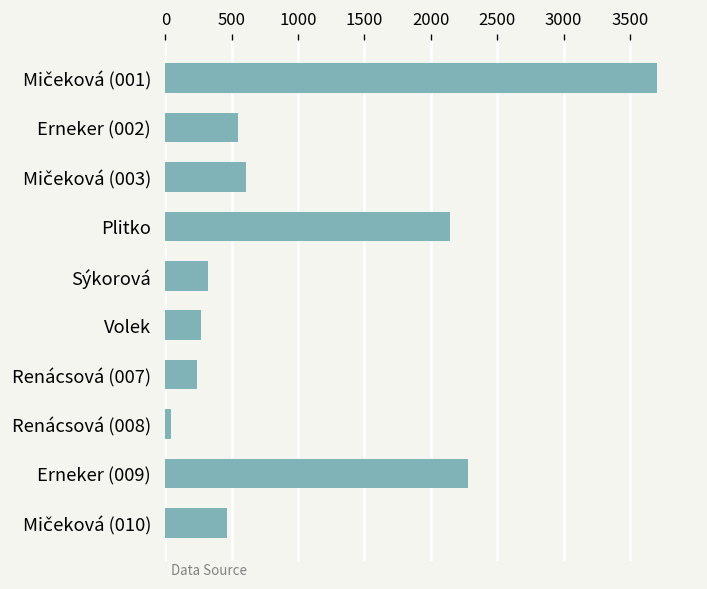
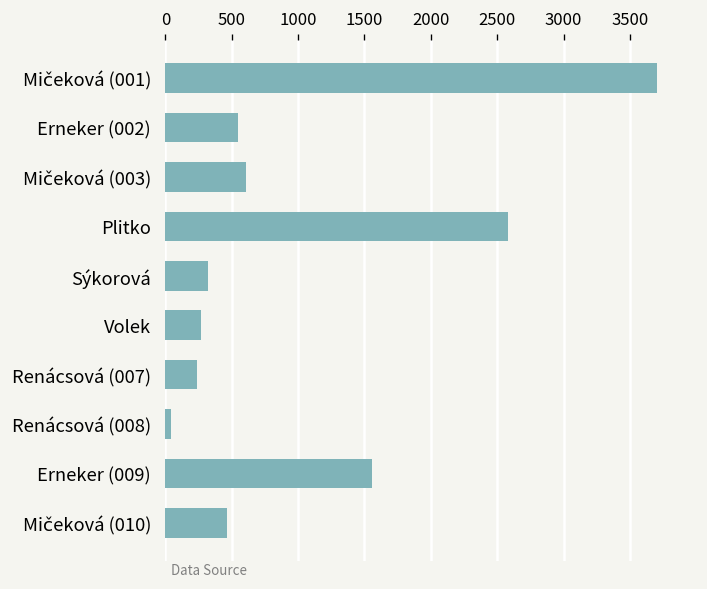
  {
    "Mičeková (001)": 3700,
    "Erneker (002)": 550,
    "Mičeková (003)": 610,
-   "Plitko": 2150,
+   "Plitko": 2580,
    "Sýkorová": 320,
    "Volek": 270,
    "Renácsová (007)": 240,
    "Renácsová (008)": 40,
-   "Erneker (009)": 2280,
+   "Erneker (009)": 1560,
    "Mičeková (010)": 460
  }
